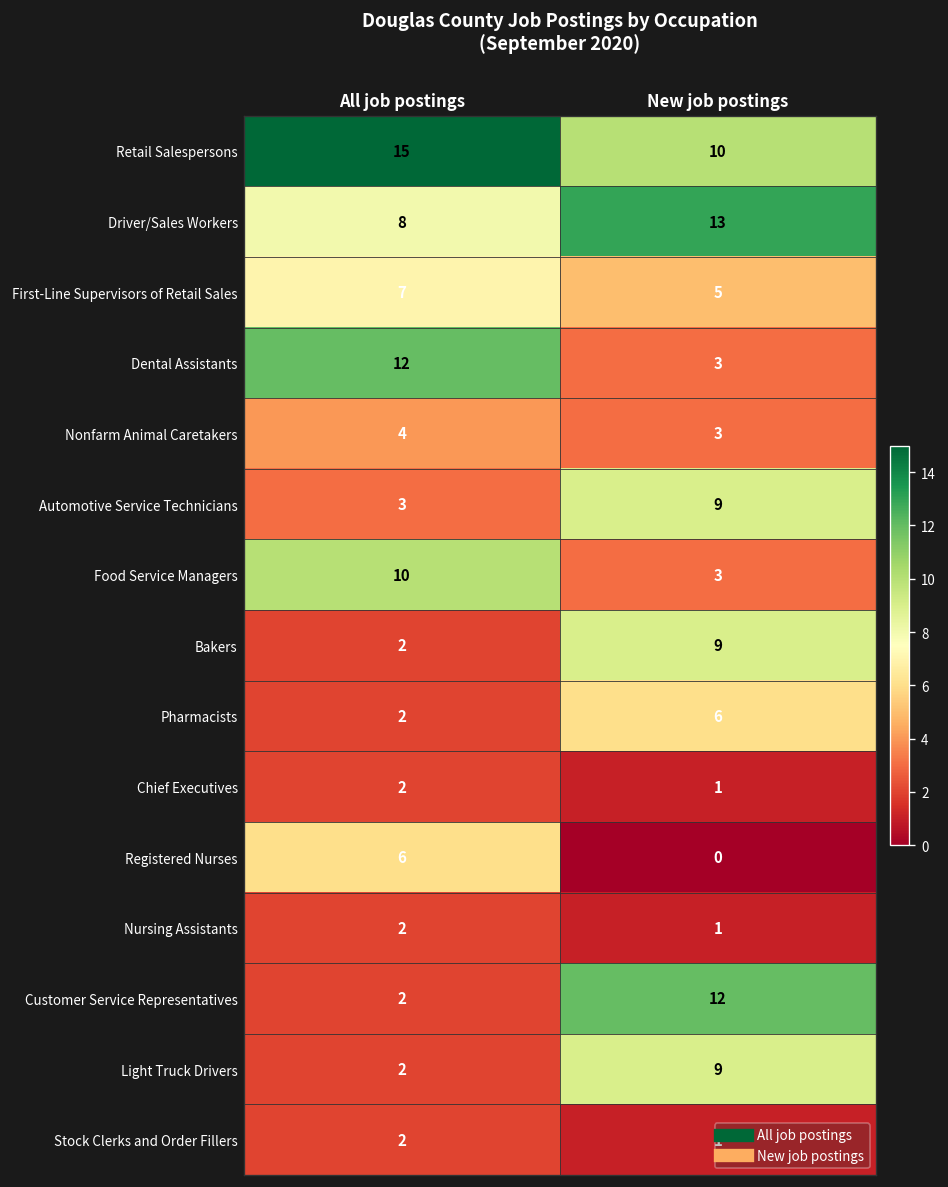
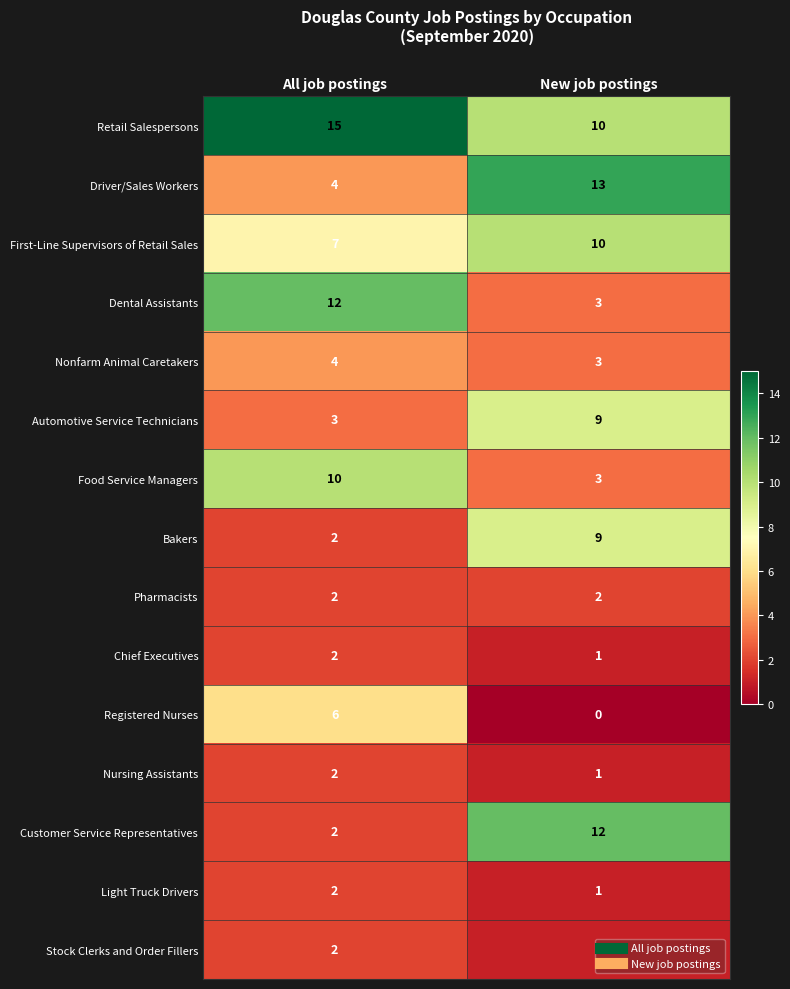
  {
    "Retail Salespersons": {
      "All job postings": 15,
      "New job postings": 10
    },
    "Driver/Sales Workers": {
-     "All job postings": 8,
+     "All job postings": 4,
      "New job postings": 13
    },
    "First-Line Supervisors of Retail Sales": {
      "All job postings": 7,
-     "New job postings": 5
+     "New job postings": 10
    },
    "Dental Assistants": {
      "All job postings": 12,
      "New job postings": 3
    },
    "Nonfarm Animal Caretakers": {
      "All job postings": 4,
      "New job postings": 3
    },
    "Automotive Service Technicians": {
      "All job postings": 3,
      "New job postings": 9
    },
    "Food Service Managers": {
      "All job postings": 10,
      "New job postings": 3
    },
    "Bakers": {
      "All job postings": 2,
      "New job postings": 9
    },
    "Pharmacists": {
      "All job postings": 2,
-     "New job postings": 6
+     "New job postings": 2
    },
    "Chief Executives": {
      "All job postings": 2,
      "New job postings": 1
    },
    "Registered Nurses": {
      "All job postings": 6,
      "New job postings": 0
    },
    "Nursing Assistants": {
      "All job postings": 2,
      "New job postings": 1
    },
    "Customer Service Representatives": {
      "All job postings": 2,
      "New job postings": 12
    },
    "Light Truck Drivers": {
      "All job postings": 2,
-     "New job postings": 9
+     "New job postings": 1
    },
    "Stock Clerks and Order Fillers": {
      "All job postings": 2
    }
  }
